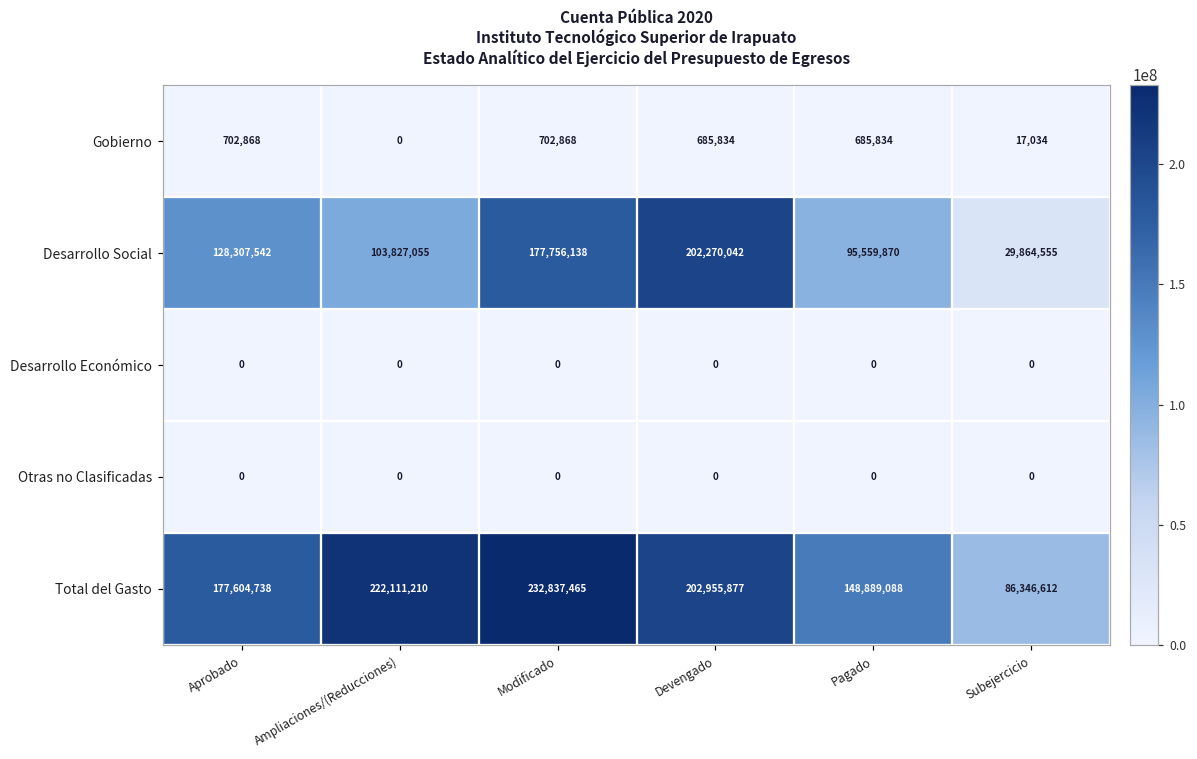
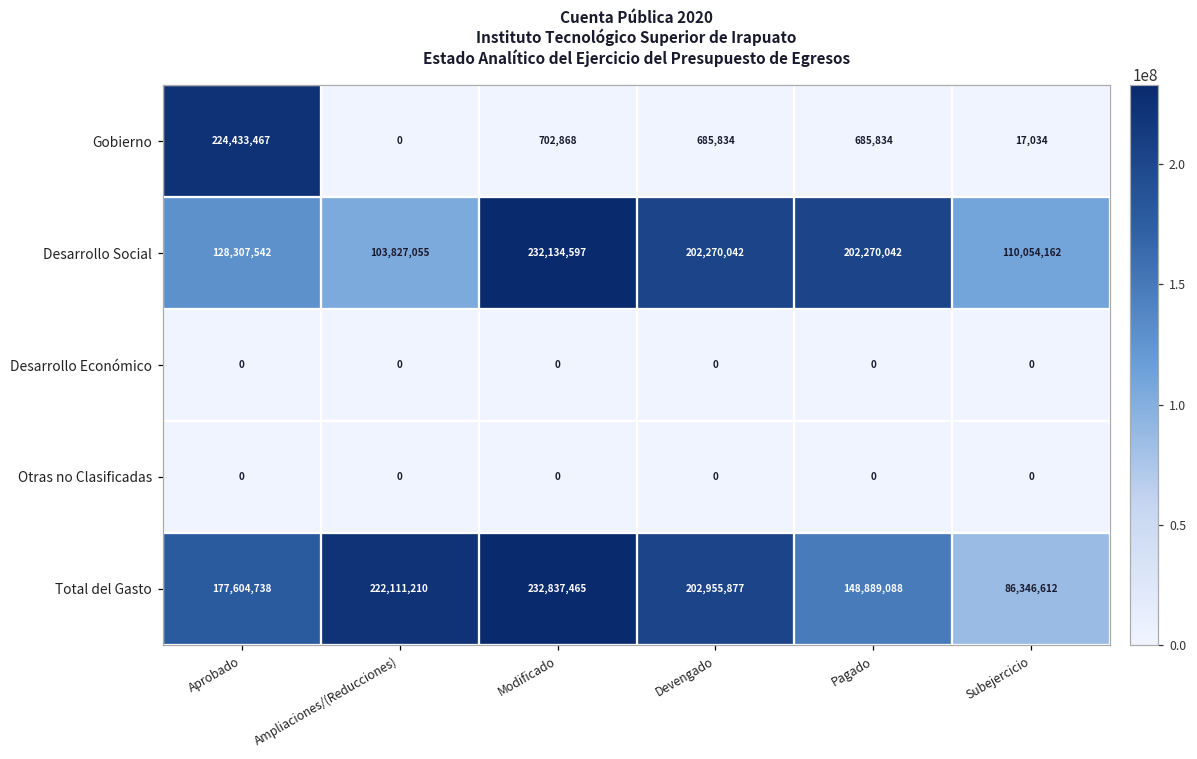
  {
    "Gobierno": {
-     "Aprobado": "702,868",
+     "Aprobado": "224,433,467",
      "Ampliaciones/(Reducciones)": "0",
      "Modificado": "702,868",
      "Devengado": "685,834",
      "Pagado": "685,834",
      "Subejercicio": "17,034"
    },
    "Desarrollo Social": {
      "Aprobado": "128,307,542",
      "Ampliaciones/(Reducciones)": "103,827,055",
-     "Modificado": "177,756,138",
+     "Modificado": "232,134,597",
      "Devengado": "202,270,042",
-     "Pagado": "95,559,870",
-     "Subejercicio": "29,864,555"
+     "Pagado": "202,270,042",
+     "Subejercicio": "110,054,162"
    },
    "Desarrollo Económico": {
      "Aprobado": "0",
      "Ampliaciones/(Reducciones)": "0",
      "Modificado": "0",
      "Devengado": "0",
      "Pagado": "0",
      "Subejercicio": "0"
    },
    "Otras no Clasificadas": {
      "Aprobado": "0",
      "Ampliaciones/(Reducciones)": "0",
      "Modificado": "0",
      "Devengado": "0",
      "Pagado": "0",
      "Subejercicio": "0"
    },
    "Total del Gasto": {
      "Aprobado": "177,604,738",
      "Ampliaciones/(Reducciones)": "222,111,210",
      "Modificado": "232,837,465",
      "Devengado": "202,955,877",
      "Pagado": "148,889,088",
      "Subejercicio": "86,346,612"
    }
  }
